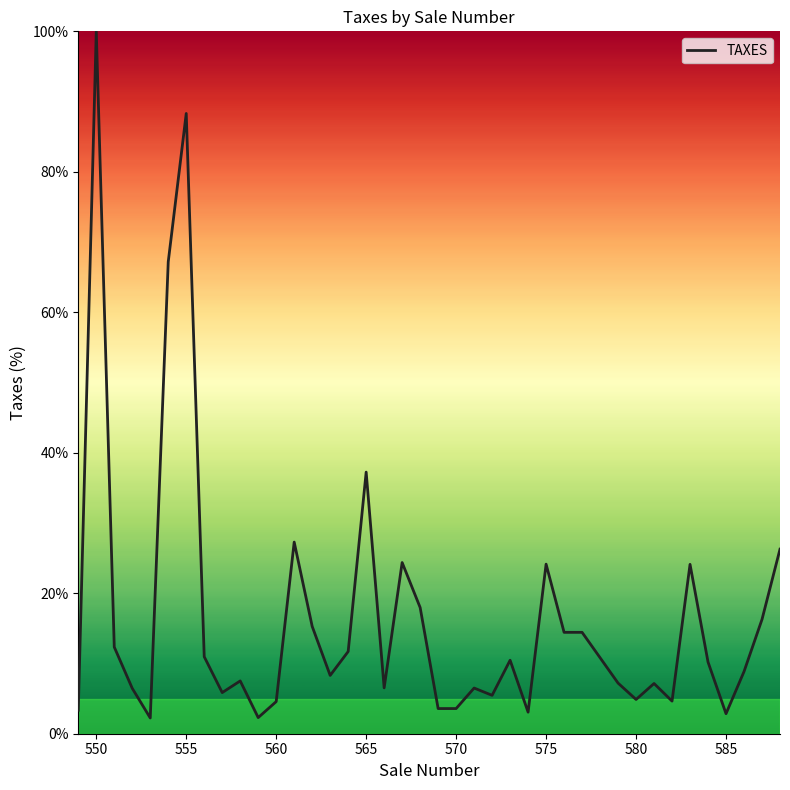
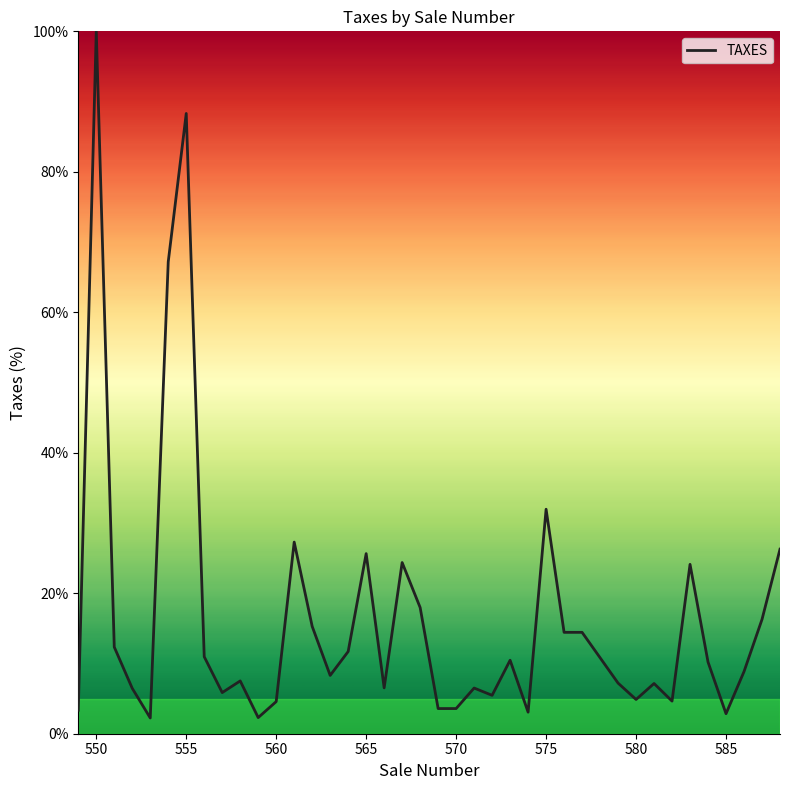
  {
    "550": "100%",
    "555": "88%",
-   "565": "37%",
-   "575": "24%"
+   "565": "26%",
+   "575": "32%"
  }
